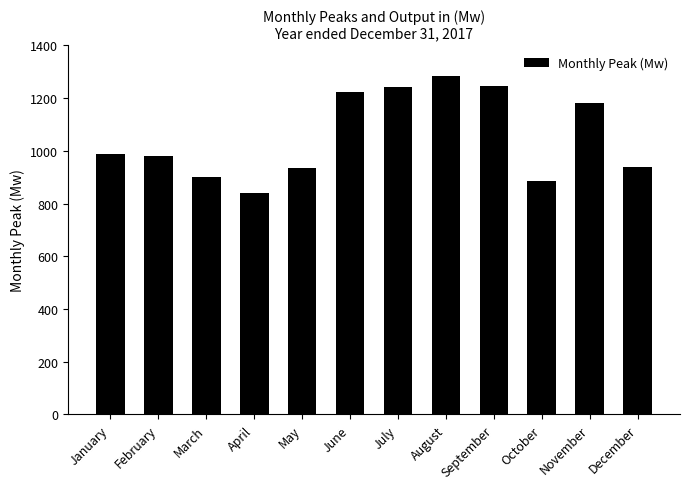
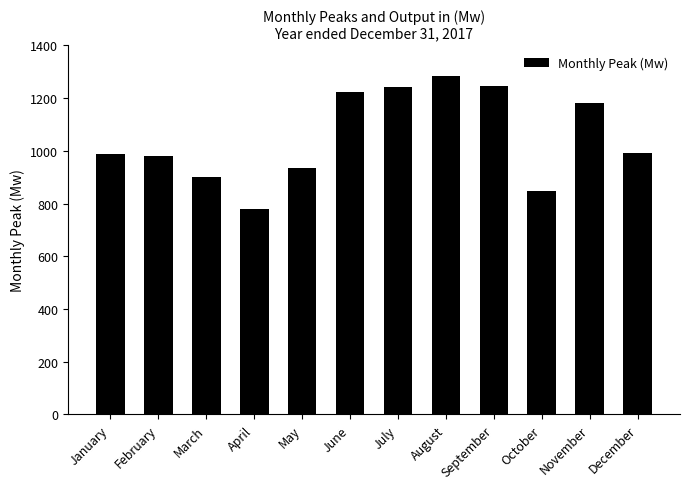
  {
    "January": 990,
    "February": 980,
    "March": 900,
-   "April": 840,
+   "April": 780,
    "May": 930,
    "June": 1220,
    "July": 1240,
    "August": 1280,
    "September": 1240,
-   "October": 890,
+   "October": 850,
    "November": 1180,
-   "December": 940
+   "December": 990
  }
